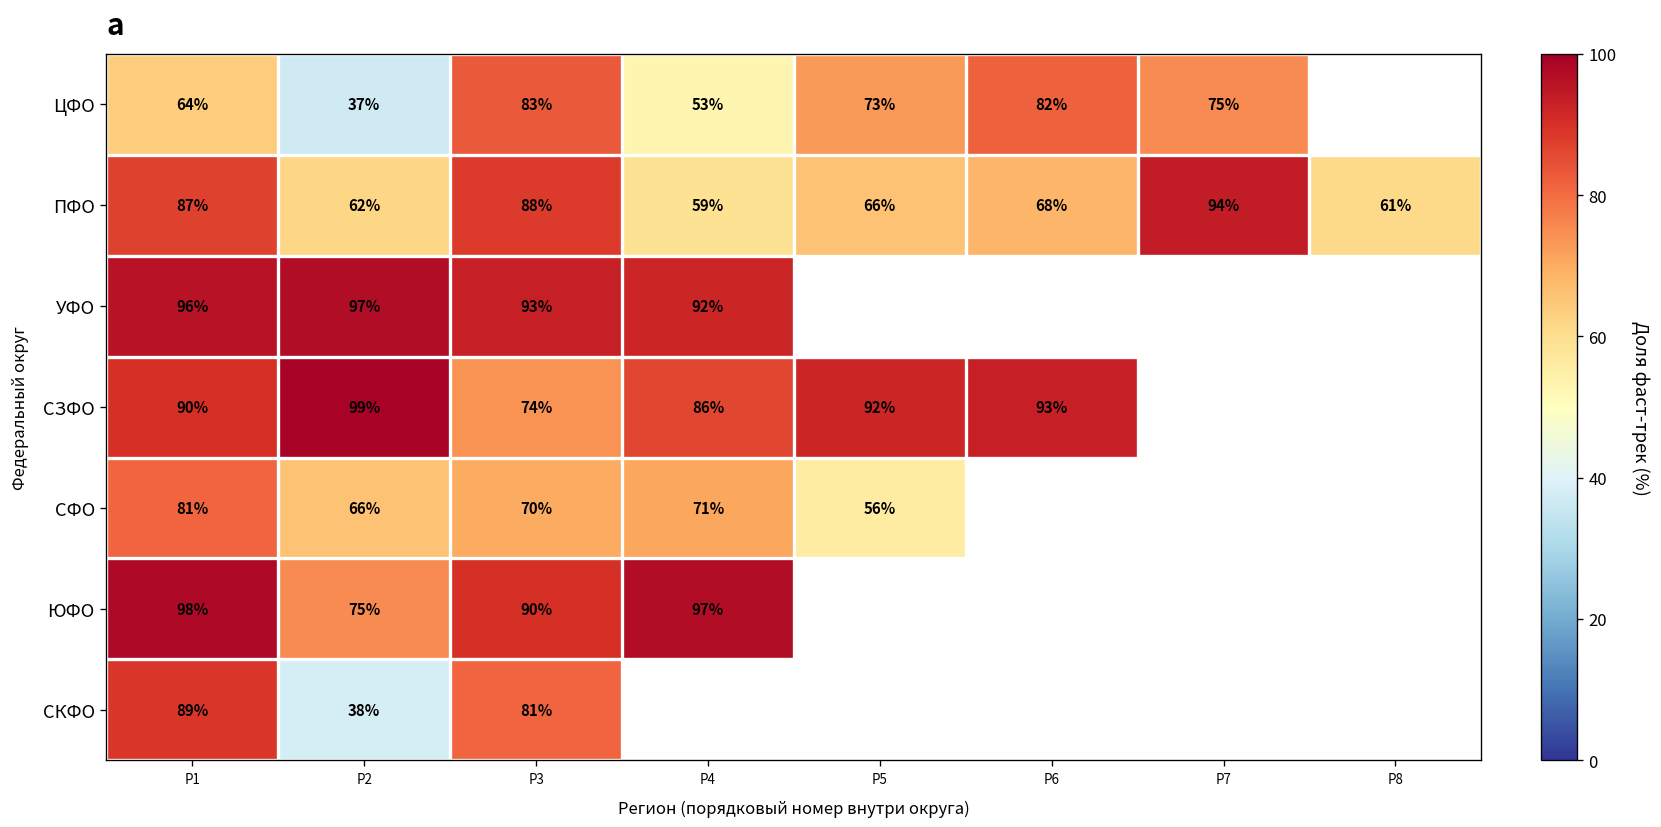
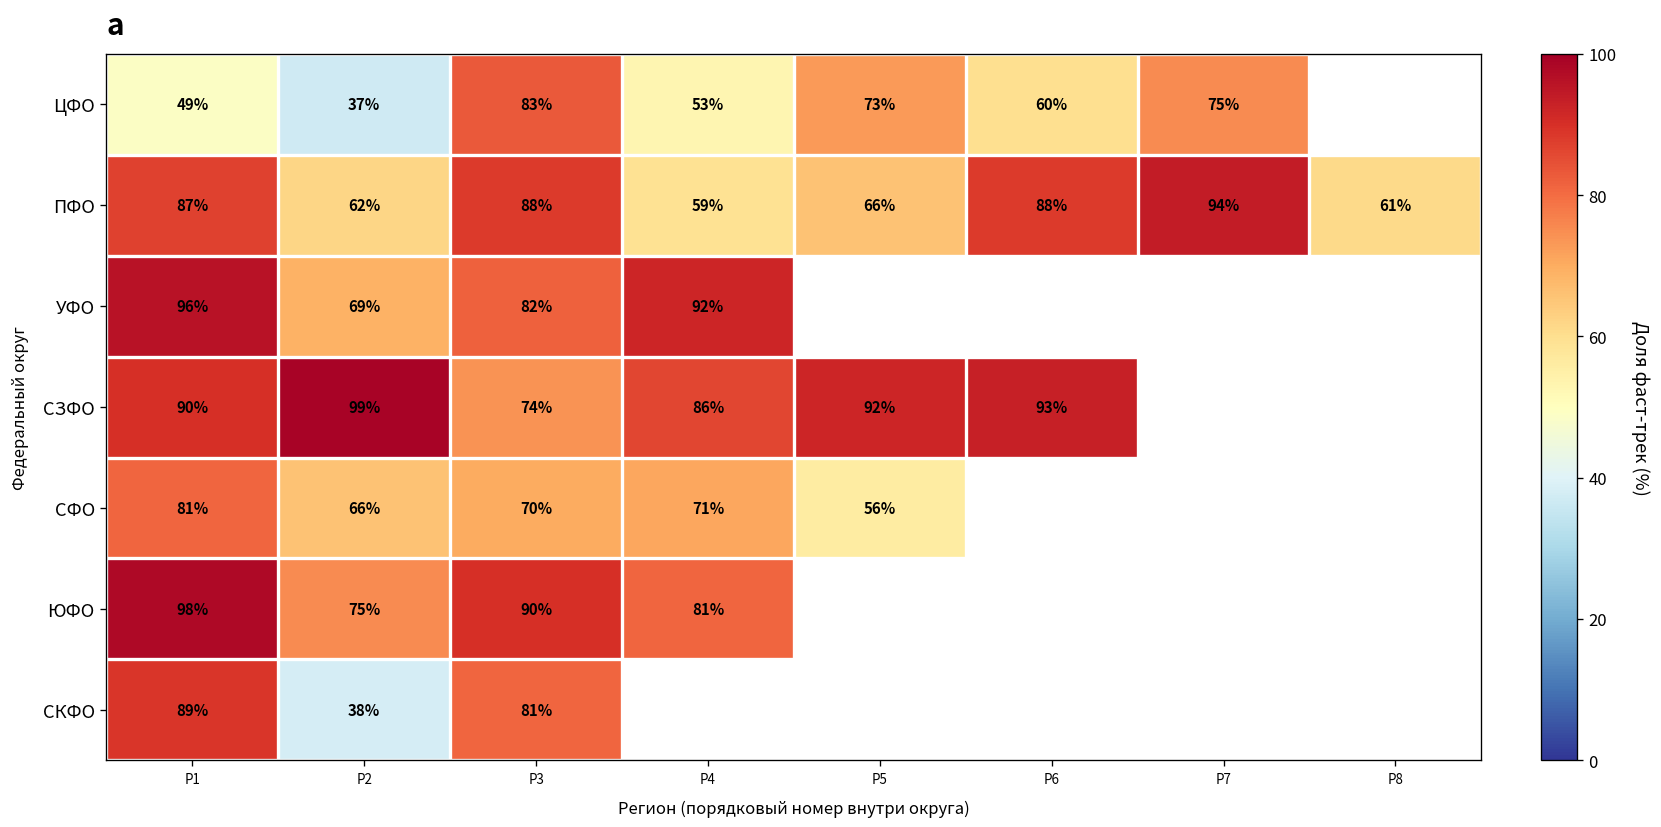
  {
    "ЦФО": {
-     "Р1": "64%",
+     "Р1": "49%",
      "Р2": "37%",
      "Р3": "83%",
      "Р4": "53%",
      "Р5": "73%",
-     "Р6": "82%",
+     "Р6": "60%",
      "Р7": "75%"
    },
    "ПФО": {
      "Р1": "87%",
      "Р2": "62%",
      "Р3": "88%",
      "Р4": "59%",
      "Р5": "66%",
-     "Р6": "68%",
+     "Р6": "88%",
      "Р7": "94%",
      "Р8": "61%"
    },
    "УФО": {
      "Р1": "96%",
-     "Р2": "97%",
-     "Р3": "93%",
+     "Р2": "69%",
+     "Р3": "82%",
      "Р4": "92%"
    },
    "СЗФО": {
      "Р1": "90%",
      "Р2": "99%",
      "Р3": "74%",
      "Р4": "86%",
      "Р5": "92%",
      "Р6": "93%"
    },
    "СФО": {
      "Р1": "81%",
      "Р2": "66%",
      "Р3": "70%",
      "Р4": "71%",
      "Р5": "56%"
    },
    "ЮФО": {
      "Р1": "98%",
      "Р2": "75%",
      "Р3": "90%",
-     "Р4": "97%"
+     "Р4": "81%"
    },
    "СКФО": {
      "Р1": "89%",
      "Р2": "38%",
      "Р3": "81%"
    }
  }
